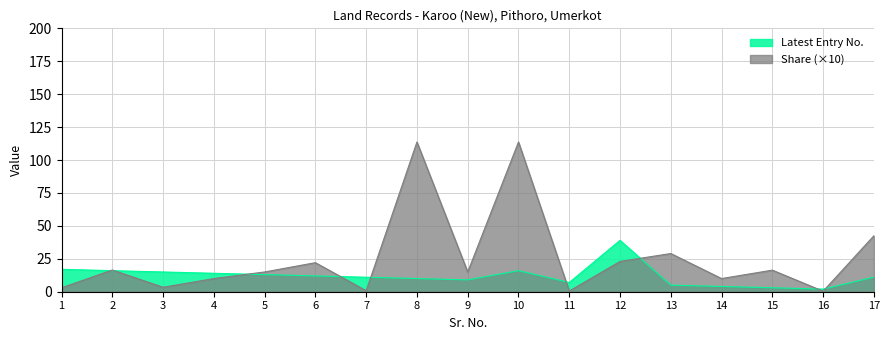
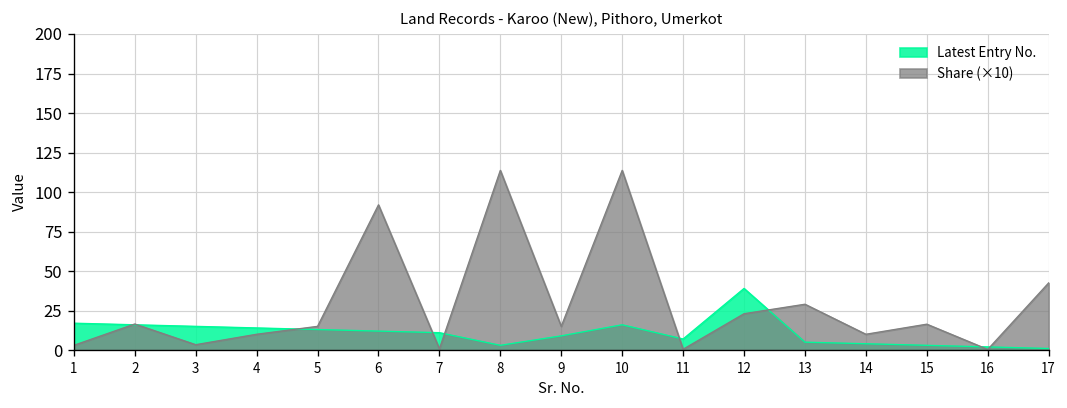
  {
    "Latest Entry No.": {
      "1": 17,
      "3": 15,
      "4": 14,
      "5": 13,
      "6": 12,
      "7": 11,
-     "8": 10,
+     "8": 3,
      "9": 9,
      "10": 16,
      "11": 7,
      "12": 39,
      "13": 5,
      "14": 4,
      "15": 3,
-     "17": 11
+     "17": 1
    },
    "Share (×10)": {
      "1": 3,
      "3": 3,
      "4": 10,
      "5": 15,
-     "6": 22,
+     "6": 92,
      "7": 1,
      "8": 114,
      "9": 15,
      "10": 114,
      "11": 1,
      "12": 23,
      "13": 29,
      "14": 10,
      "15": 16,
      "17": 43
    }
  }
